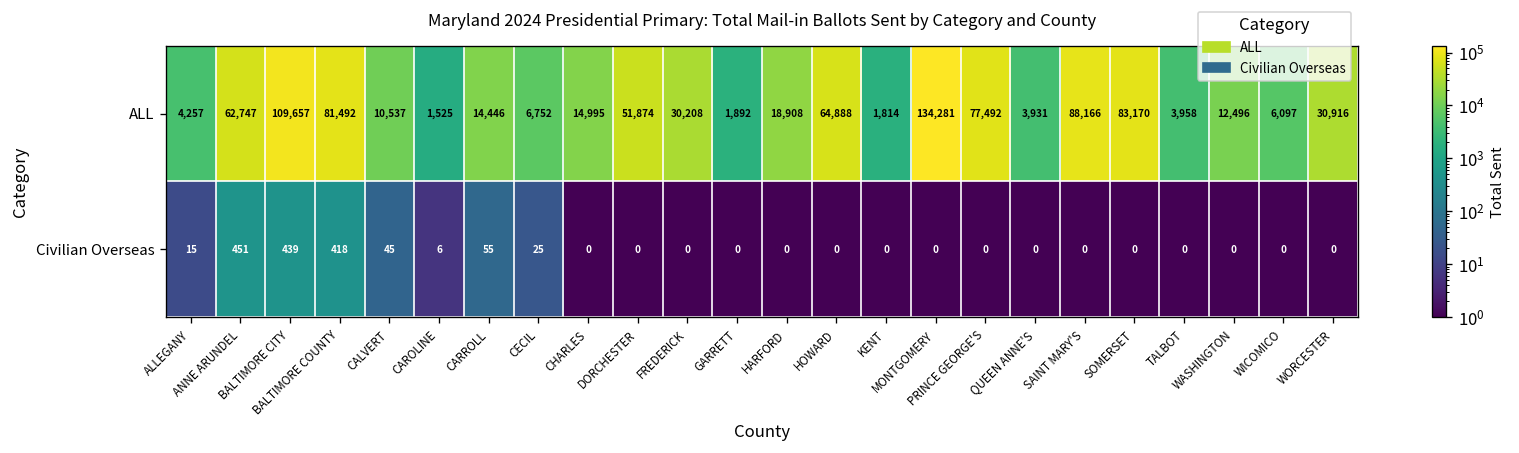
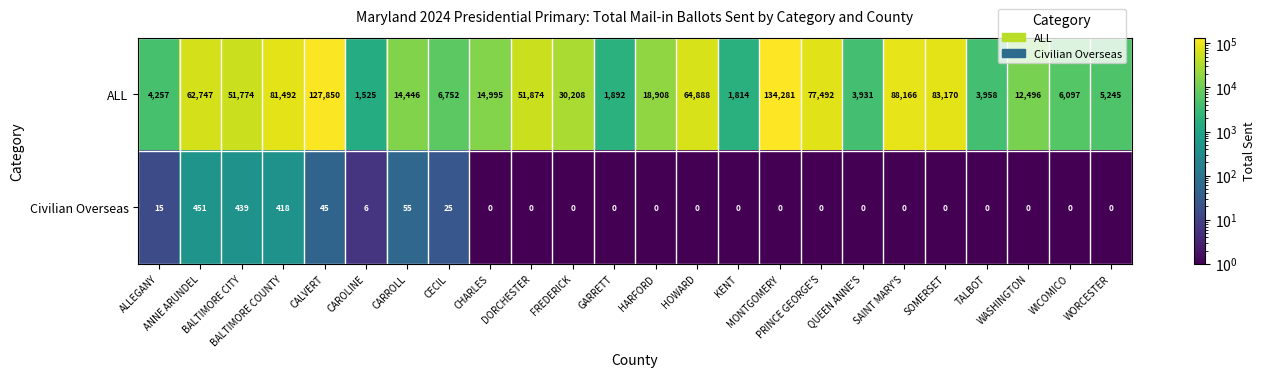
  {
    "ALL": {
      "ALLEGANY": "4,257",
      "ANNE ARUNDEL": "62,747",
-     "BALTIMORE CITY": "109,657",
+     "BALTIMORE CITY": "51,774",
      "BALTIMORE COUNTY": "81,492",
-     "CALVERT": "10,537",
+     "CALVERT": "127,850",
      "CAROLINE": "1,525",
      "CARROLL": "14,446",
      "CECIL": "6,752",
      "CHARLES": "14,995",
      "DORCHESTER": "51,874",
      "FREDERICK": "30,208",
      "GARRETT": "1,892",
      "HARFORD": "18,908",
      "HOWARD": "64,888",
      "KENT": "1,814",
      "MONTGOMERY": "134,281",
      "PRINCE GEORGE'S": "77,492",
      "QUEEN ANNE'S": "3,931",
      "SAINT MARY'S": "88,166",
      "SOMERSET": "83,170",
      "TALBOT": "3,958",
      "WASHINGTON": "12,496",
      "WICOMICO": "6,097",
-     "WORCESTER": "30,916"
+     "WORCESTER": "5,245"
    },
    "Civilian Overseas": {
      "ALLEGANY": "15",
      "ANNE ARUNDEL": "451",
      "BALTIMORE CITY": "439",
      "BALTIMORE COUNTY": "418",
      "CALVERT": "45",
      "CAROLINE": "6",
      "CARROLL": "55",
      "CECIL": "25",
      "CHARLES": "0",
      "DORCHESTER": "0",
      "FREDERICK": "0",
      "GARRETT": "0",
      "HARFORD": "0",
      "HOWARD": "0",
      "KENT": "0",
      "MONTGOMERY": "0",
      "PRINCE GEORGE'S": "0",
      "QUEEN ANNE'S": "0",
      "SAINT MARY'S": "0",
      "SOMERSET": "0",
      "TALBOT": "0",
      "WASHINGTON": "0",
      "WICOMICO": "0",
      "WORCESTER": "0"
    }
  }
